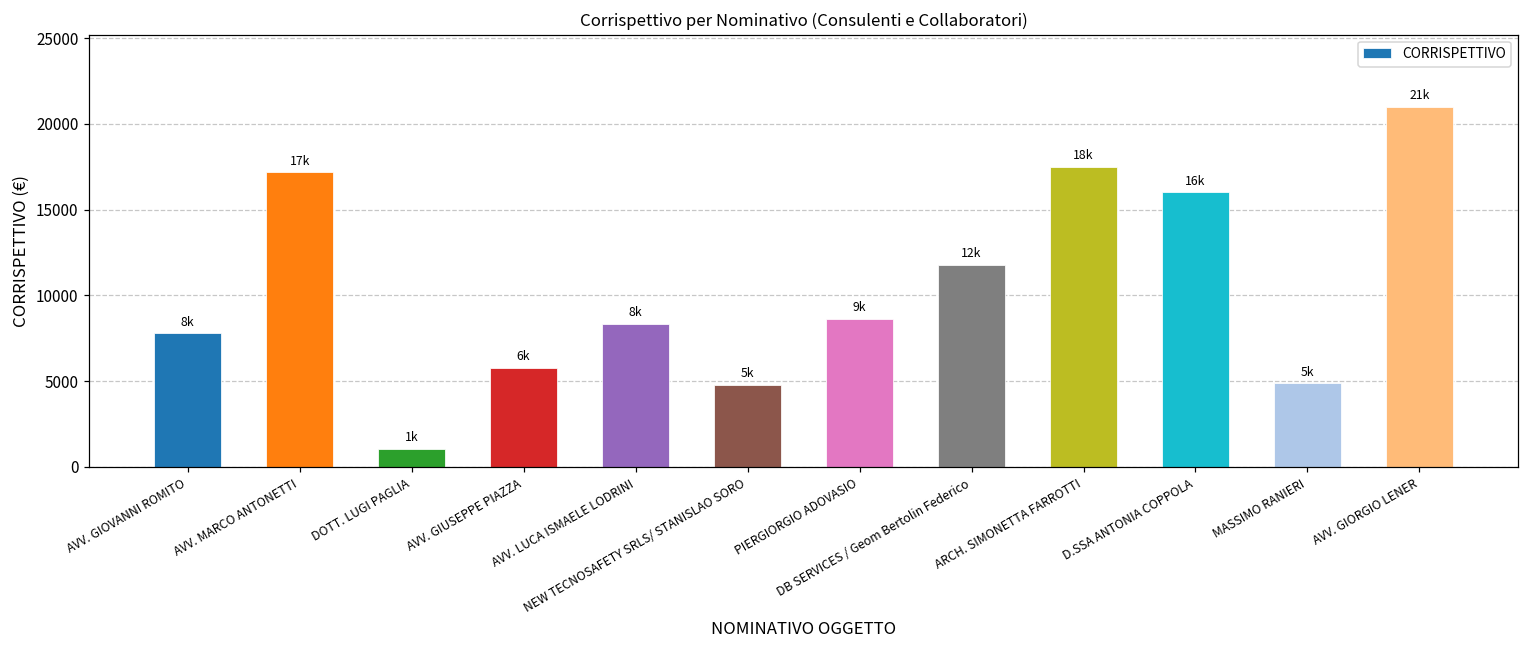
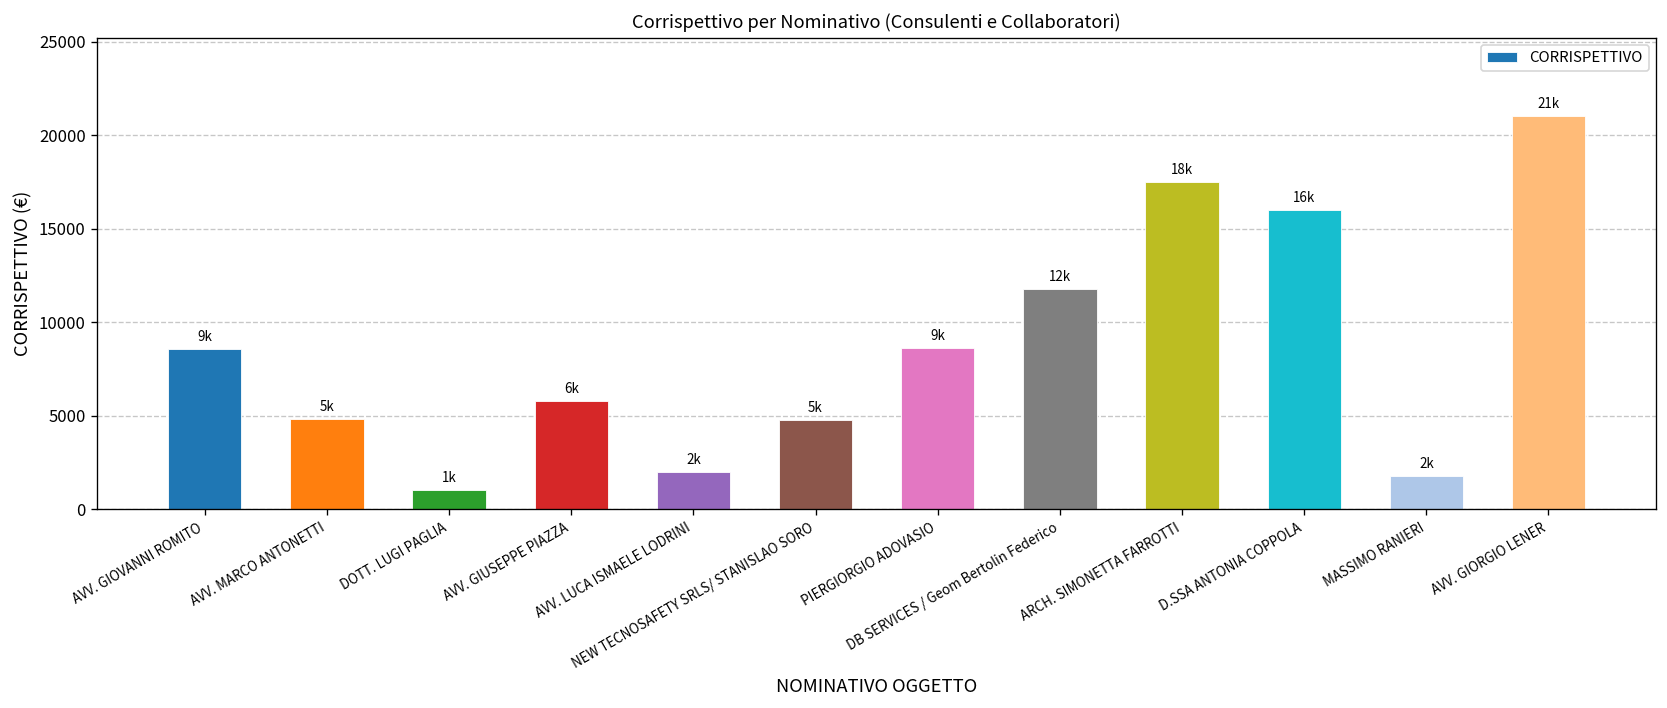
  {
-   "AVV. GIOVANNI ROMITO": "8k",
-   "AVV. MARCO ANTONETTI": "17k",
+   "AVV. GIOVANNI ROMITO": "9k",
+   "AVV. MARCO ANTONETTI": "5k",
    "DOTT. LUGI PAGLIA": "1k",
    "AVV. GIUSEPPE PIAZZA": "6k",
-   "AVV. LUCA ISMAELE LODRINI": "8k",
+   "AVV. LUCA ISMAELE LODRINI": "2k",
    "NEW TECNOSAFETY SRLS/ STANISLAO SORO": "5k",
    "PIERGIORGIO ADOVASIO": "9k",
    "DB SERVICES / Geom Bertolin Federico": "12k",
    "ARCH. SIMONETTA FARROTTI": "18k",
    "D.SSA ANTONIA COPPOLA": "16k",
-   "MASSIMO RANIERI": "5k",
+   "MASSIMO RANIERI": "2k",
    "AVV. GIORGIO LENER": "21k"
  }
